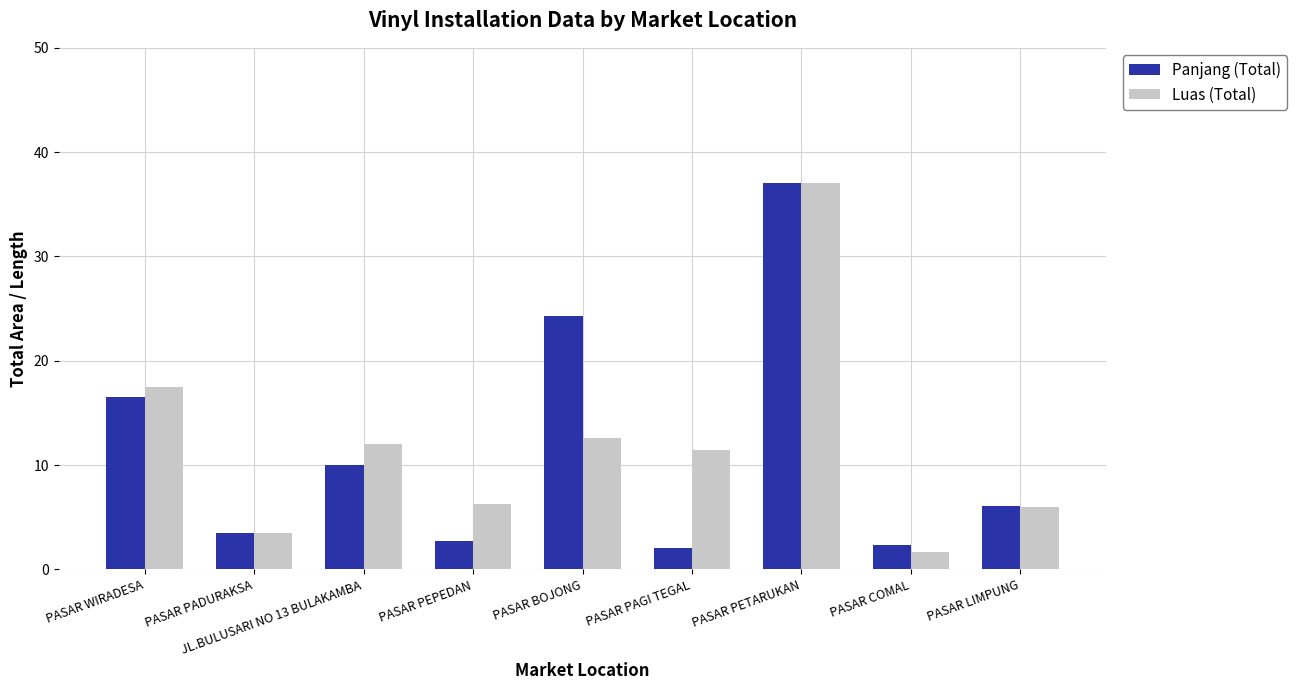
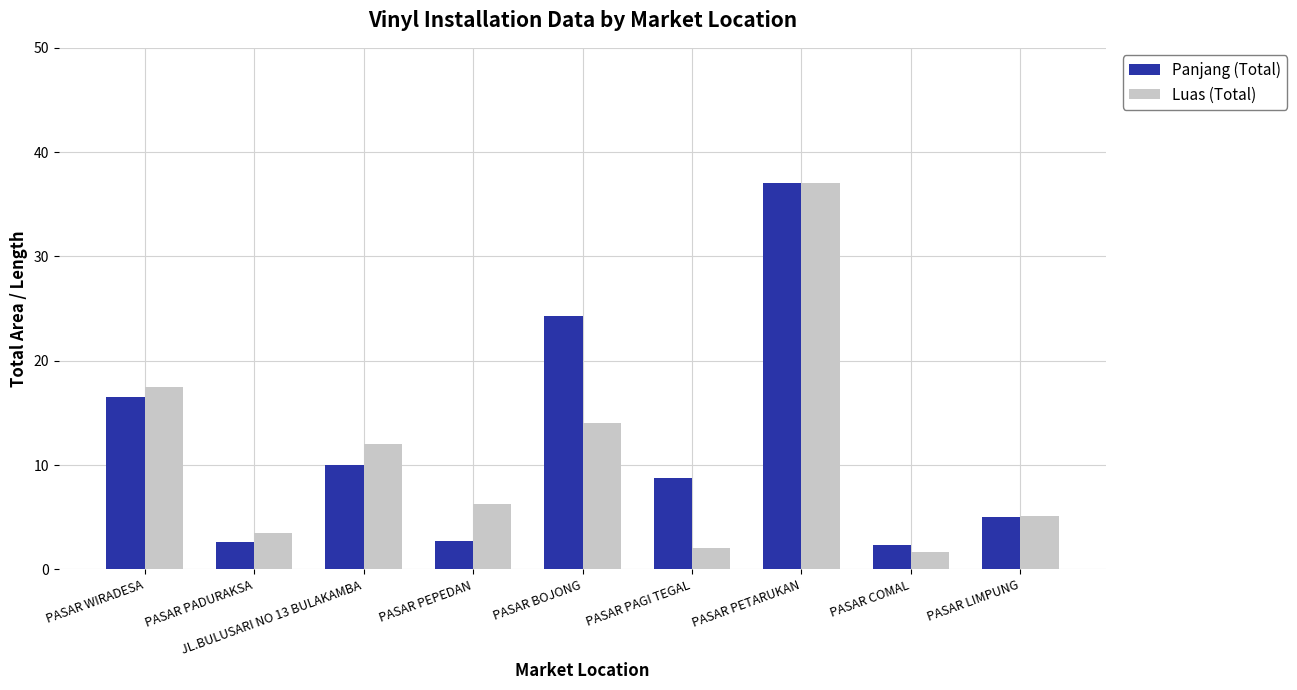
  {
    "Panjang (Total)": {
      "PASAR WIRADESA": 16.5,
-     "PASAR PADURAKSA": 3.5,
+     "PASAR PADURAKSA": 2.6,
      "JL.BULUSARI NO 13 BULAKAMBA": 10.0,
      "PASAR PEPEDAN": 2.7,
      "PASAR BOJONG": 24.3,
-     "PASAR PAGI TEGAL": 2.0,
+     "PASAR PAGI TEGAL": 8.8,
      "PASAR PETARUKAN": 37.0,
      "PASAR COMAL": 2.3,
-     "PASAR LIMPUNG": 6.1
+     "PASAR LIMPUNG": 5.0
    },
    "Luas (Total)": {
      "PASAR WIRADESA": 17.5,
      "PASAR PADURAKSA": 3.5,
      "JL.BULUSARI NO 13 BULAKAMBA": 12.0,
      "PASAR PEPEDAN": 6.3,
-     "PASAR BOJONG": 12.6,
-     "PASAR PAGI TEGAL": 11.4,
+     "PASAR BOJONG": 14.0,
+     "PASAR PAGI TEGAL": 2.0,
      "PASAR PETARUKAN": 37.0,
      "PASAR COMAL": 1.7,
-     "PASAR LIMPUNG": 6.0
+     "PASAR LIMPUNG": 5.1
    }
  }
